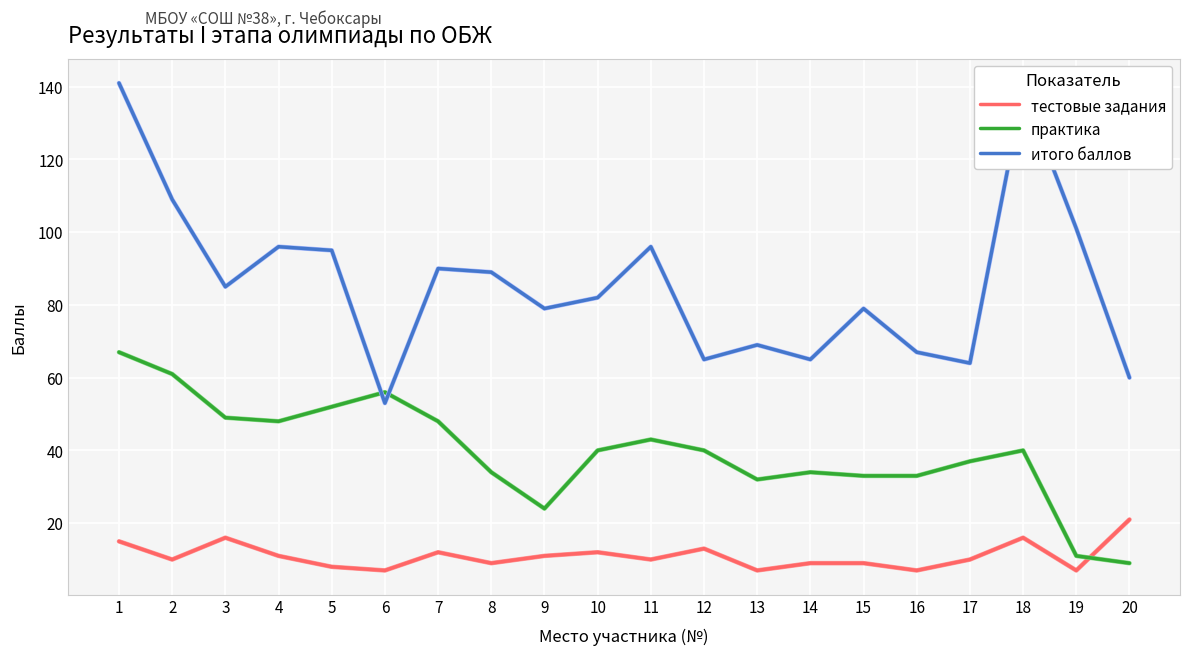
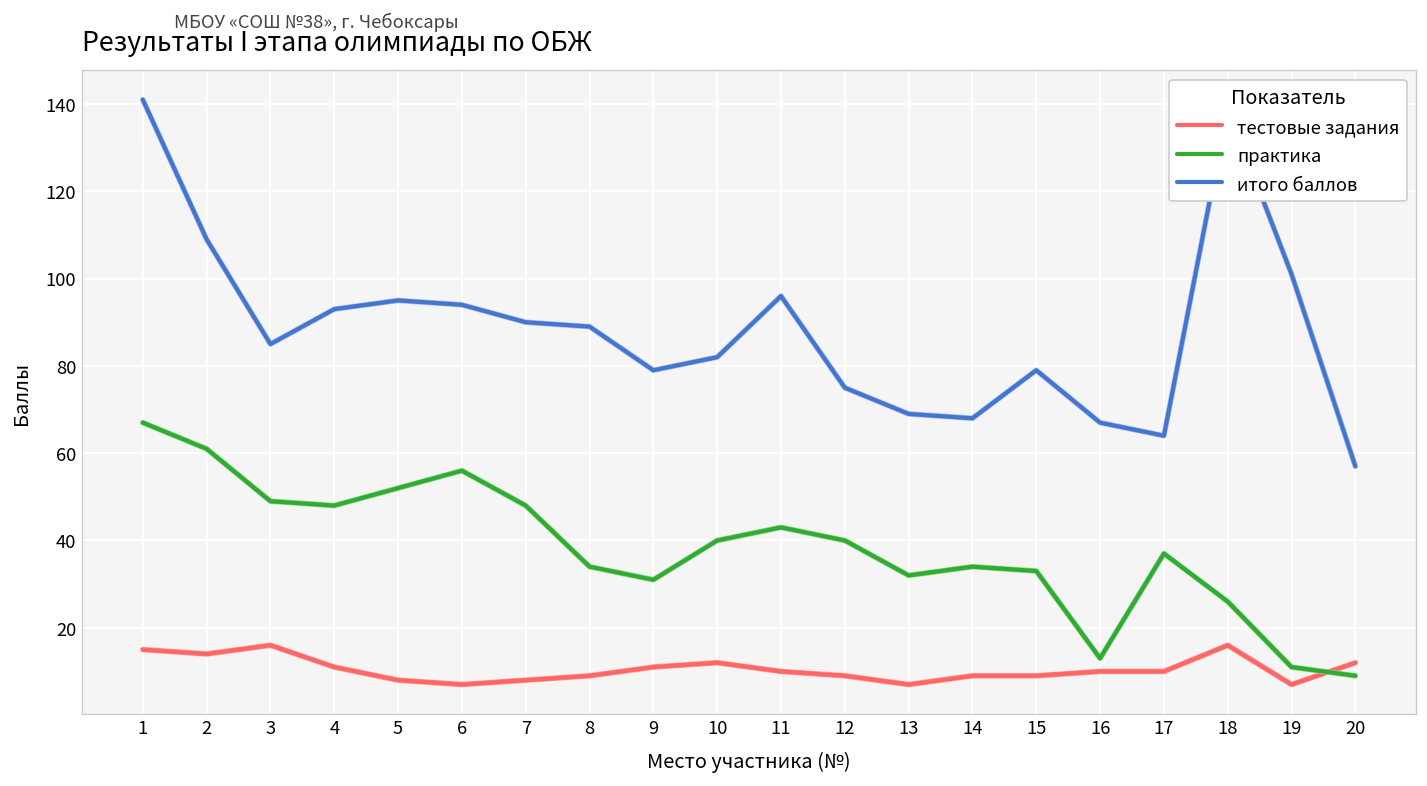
  {
    "тестовые задания": {
      "1": 15,
-     "2": 10,
+     "2": 14,
      "3": 16,
      "4": 11,
      "5": 8,
      "6": 7,
-     "7": 12,
+     "7": 8,
      "8": 9,
      "9": 11,
      "10": 12,
      "11": 10,
-     "12": 13,
+     "12": 9,
      "13": 7,
      "14": 9,
      "15": 9,
-     "16": 7,
+     "16": 10,
      "17": 10,
      "18": 16,
      "19": 7,
-     "20": 21
+     "20": 12
    },
    "практика": {
      "1": 67,
      "2": 61,
      "3": 49,
      "4": 48,
      "5": 52,
      "6": 56,
      "7": 48,
      "8": 34,
-     "9": 24,
+     "9": 31,
      "10": 40,
      "11": 43,
      "12": 40,
      "13": 32,
      "14": 34,
      "15": 33,
-     "16": 33,
+     "16": 13,
      "17": 37,
-     "18": 40,
+     "18": 26,
      "19": 11,
      "20": 9
    },
    "итого баллов": {
      "1": 141,
      "2": 109,
      "3": 85,
-     "4": 96,
+     "4": 93,
      "5": 95,
-     "6": 53,
+     "6": 94,
      "7": 90,
      "8": 89,
      "9": 79,
      "10": 82,
      "11": 96,
-     "12": 65,
+     "12": 75,
      "13": 69,
-     "14": 65,
+     "14": 68,
      "15": 79,
      "16": 67,
      "17": 64,
      "19": 101,
-     "20": 60
+     "20": 57
    }
  }
